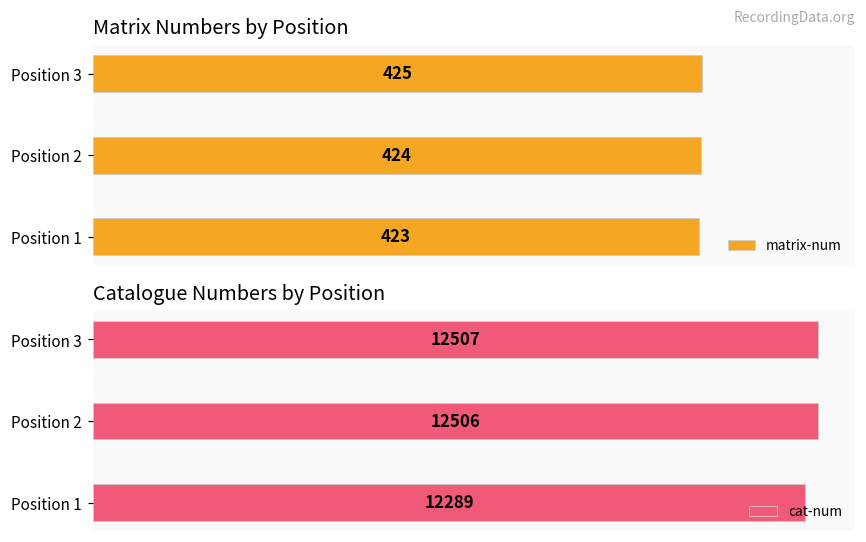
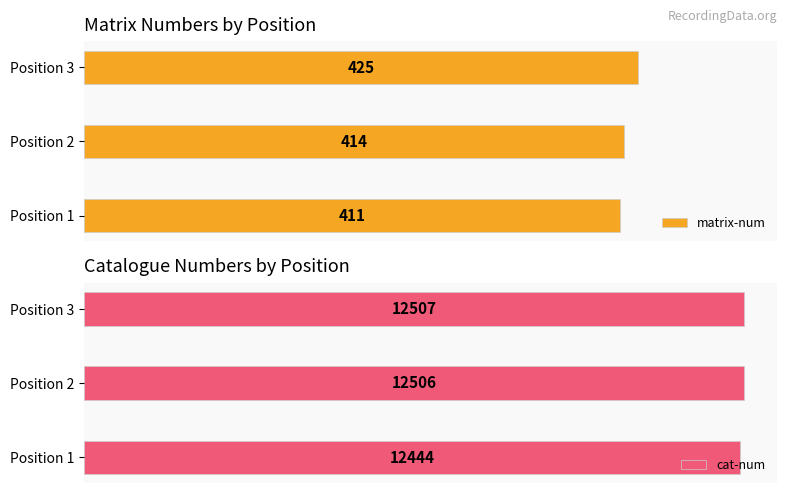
  {
    "Matrix Numbers by Position": {
      "Position 3": 425,
-     "Position 2": 424,
-     "Position 1": 423
+     "Position 2": 414,
+     "Position 1": 411
    },
    "Catalogue Numbers by Position": {
      "Position 3": 12507,
      "Position 2": 12506,
-     "Position 1": 12289
+     "Position 1": 12444
    }
  }
